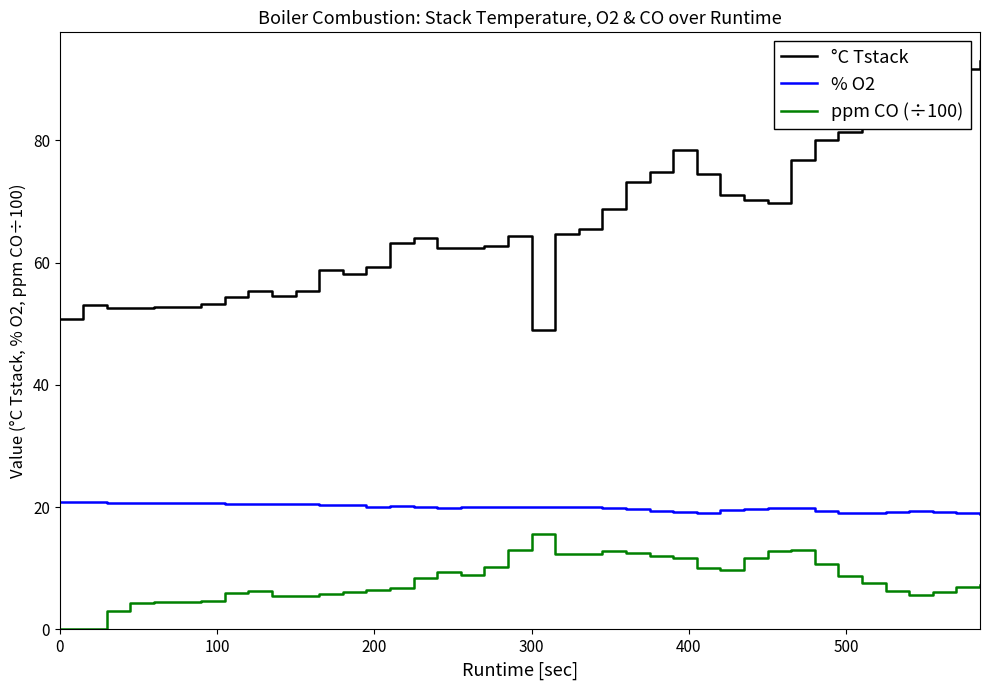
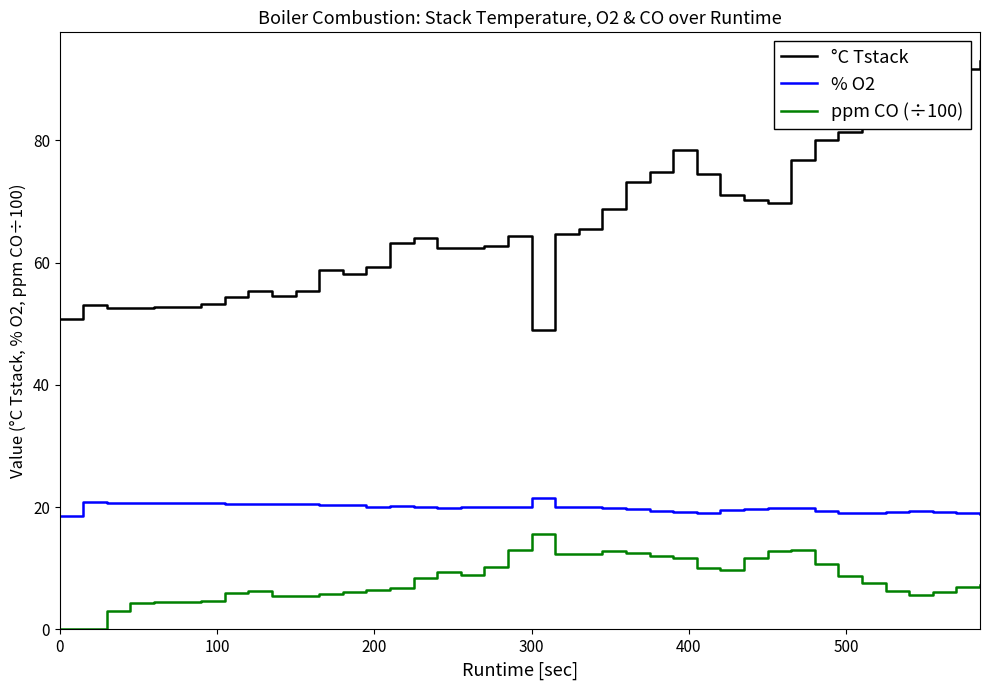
  {
    "°C Tstack": {
      "0": 51,
      "300": 49
    },
    "% O2": {
-     "0": 21,
-     "300": 20
+     "0": 19,
+     "300": 22
    },
    "ppm CO (÷100)": {
      "0": 0,
      "300": 16
    }
  }
